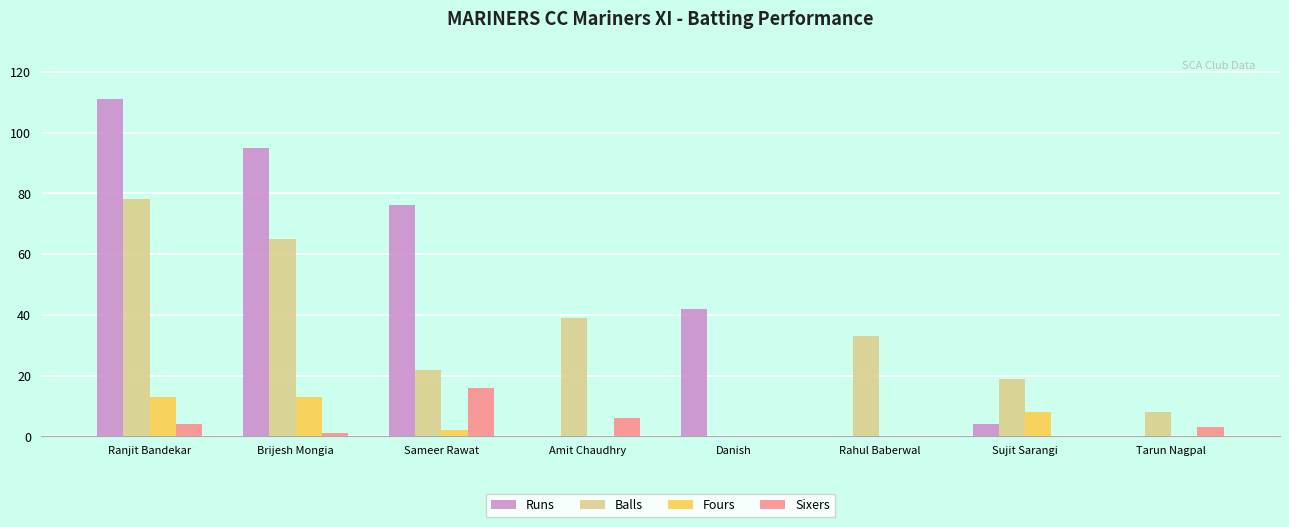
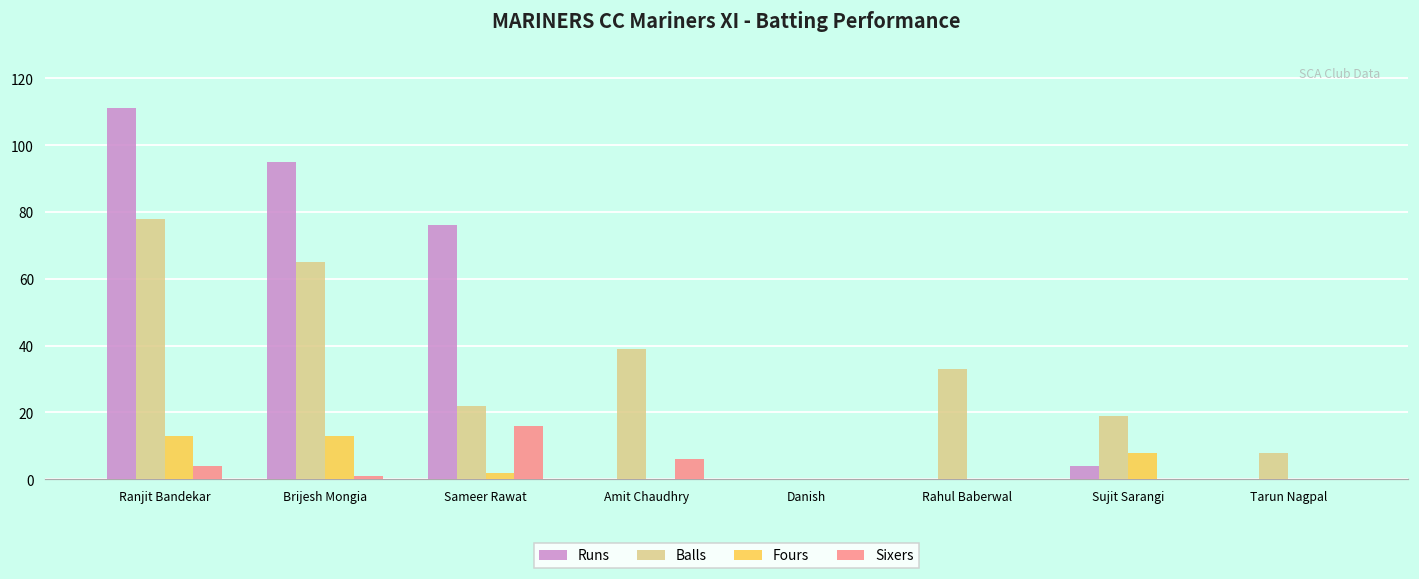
  {
    "Runs": {
      "Ranjit Bandekar": 111,
      "Brijesh Mongia": 95,
      "Sameer Rawat": 76,
      "Amit Chaudhry": 0,
-     "Danish": 42,
+     "Danish": 0,
      "Rahul Baberwal": 0,
      "Sujit Sarangi": 4,
      "Tarun Nagpal": 0
    },
    "Balls": {
      "Ranjit Bandekar": 78,
      "Brijesh Mongia": 65,
      "Sameer Rawat": 22,
      "Amit Chaudhry": 39,
      "Danish": 0,
      "Rahul Baberwal": 33,
      "Sujit Sarangi": 19,
      "Tarun Nagpal": 8
    },
    "Fours": {
      "Ranjit Bandekar": 13,
      "Brijesh Mongia": 13,
      "Sameer Rawat": 2,
      "Amit Chaudhry": 0,
      "Danish": 0,
      "Rahul Baberwal": 0,
      "Sujit Sarangi": 8,
      "Tarun Nagpal": 0
    },
    "Sixers": {
      "Ranjit Bandekar": 4,
      "Brijesh Mongia": 1,
      "Sameer Rawat": 16,
      "Amit Chaudhry": 6,
      "Danish": 0,
      "Rahul Baberwal": 0,
      "Sujit Sarangi": 0,
-     "Tarun Nagpal": 3
+     "Tarun Nagpal": 0
    }
  }
